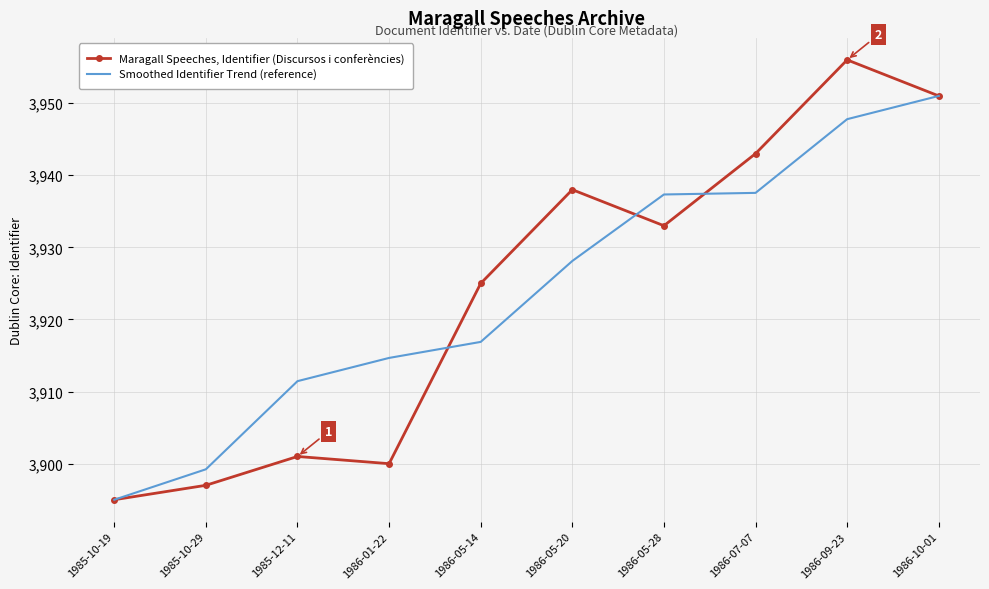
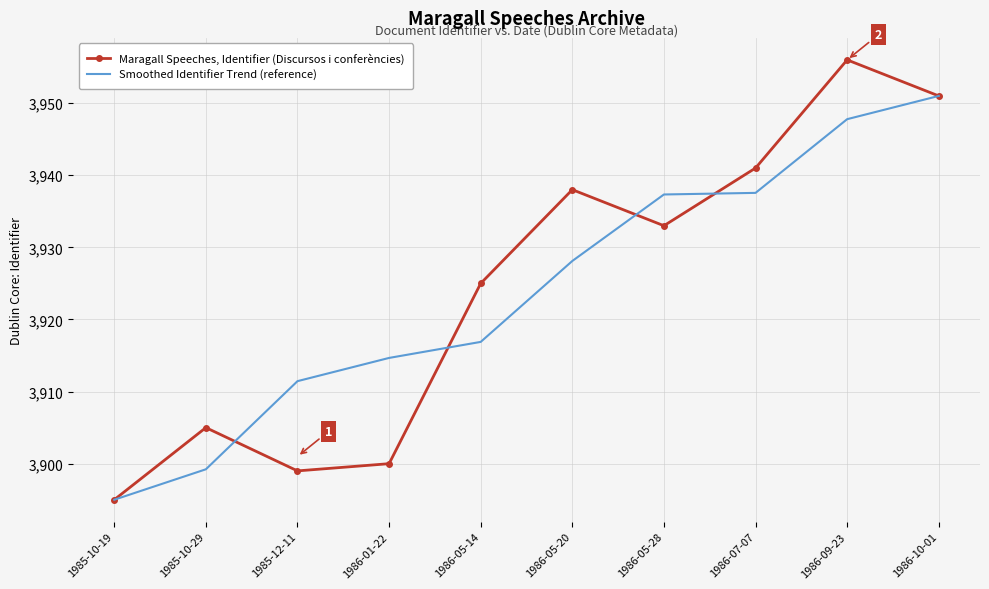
  {
    "Maragall Speeches, Identifier (Discursos i conferències)": {
-     "1985-10-29": "3,897",
-     "1985-12-11": "3,901",
+     "1985-10-29": "3,905",
+     "1985-12-11": "3,899",
      "1986-01-22": "3,900",
      "1986-05-14": "3,925",
      "1986-05-20": "3,938",
      "1986-05-28": "3,933",
-     "1986-07-07": "3,943",
+     "1986-07-07": "3,941",
      "1986-09-23": "3,956"
    },
    "Smoothed Identifier Trend (reference)": {
      "1985-10-29": "3,899",
      "1985-12-11": "3,911",
      "1986-01-22": "3,915",
      "1986-05-14": "3,917",
      "1986-05-20": "3,928",
      "1986-05-28": "3,937",
      "1986-07-07": "3,938",
      "1986-09-23": "3,948"
    }
  }
